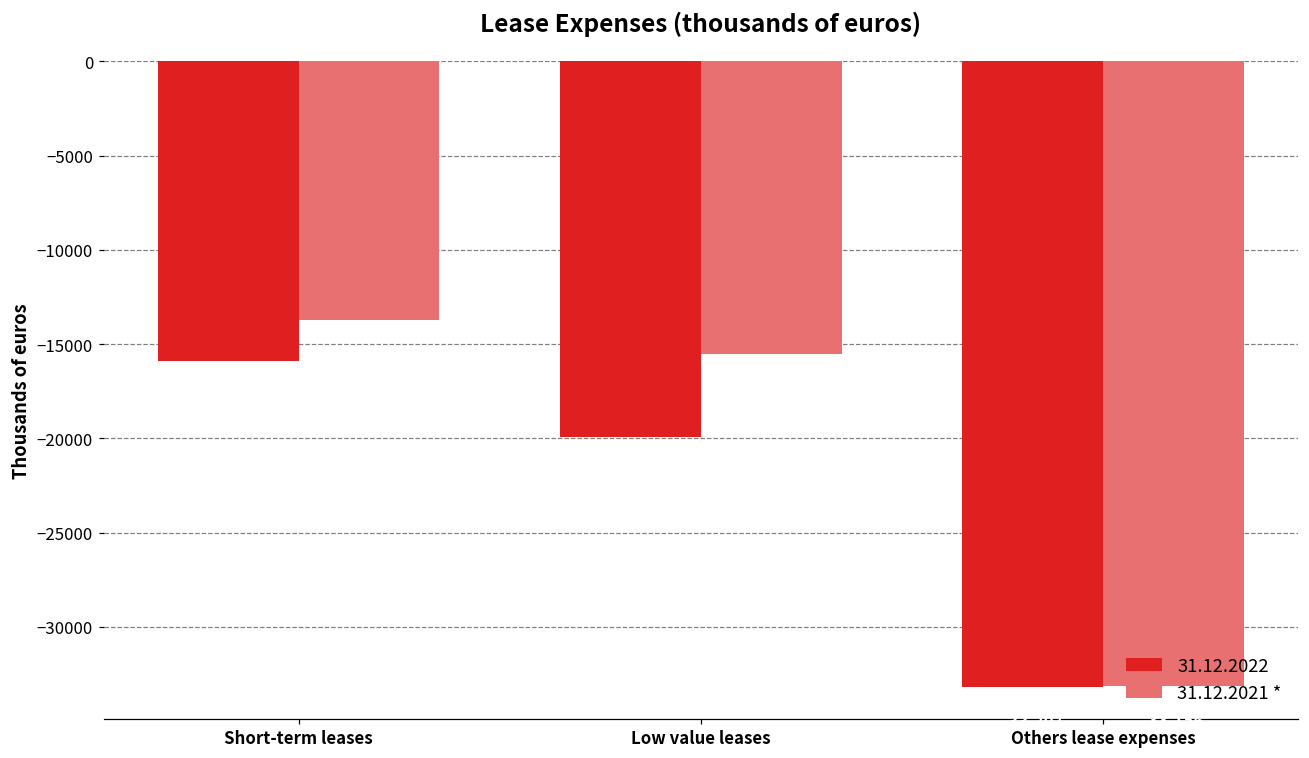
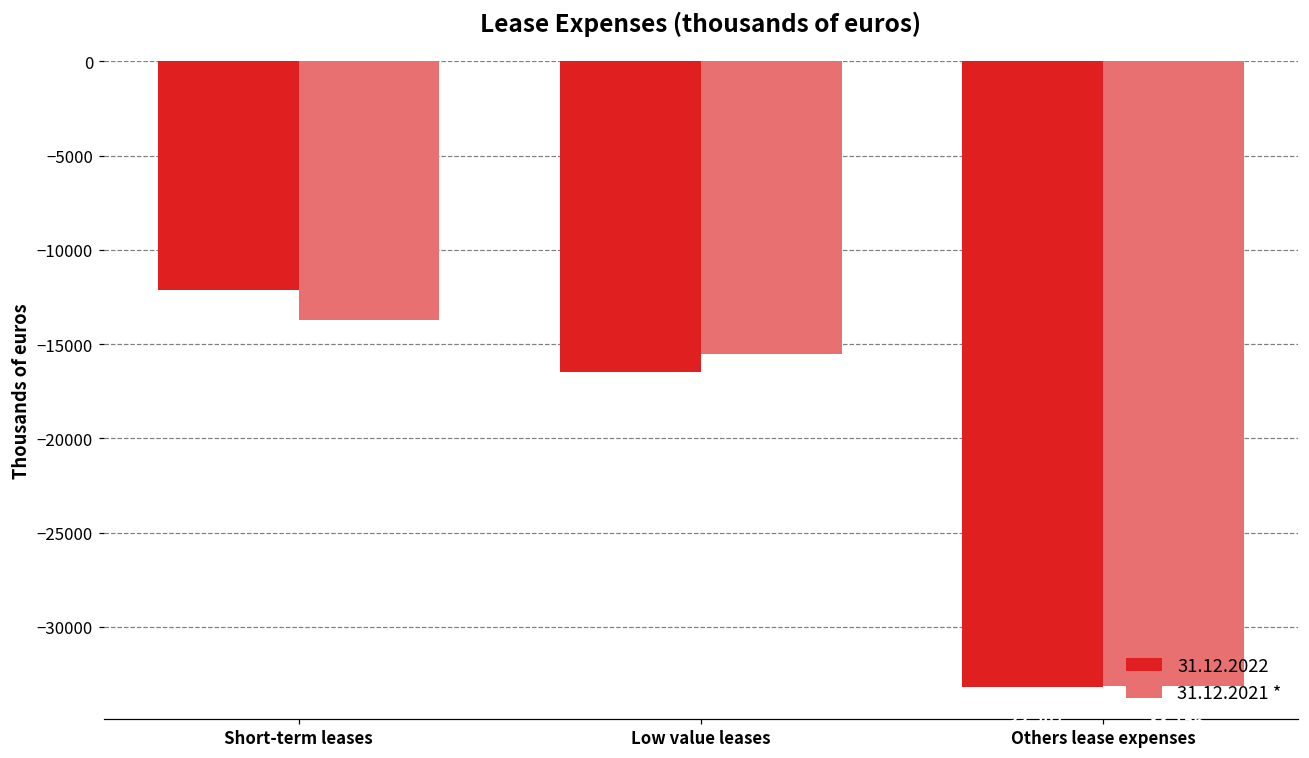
  {
    "31.12.2022": {
-     "Short-term leases": -15900,
-     "Low value leases": -19900,
+     "Short-term leases": -12200,
+     "Low value leases": -16500,
      "Others lease expenses": -33200
    },
    "31.12.2021 *": {
      "Short-term leases": -13700,
      "Low value leases": -15500,
      "Others lease expenses": -33200
    }
  }
